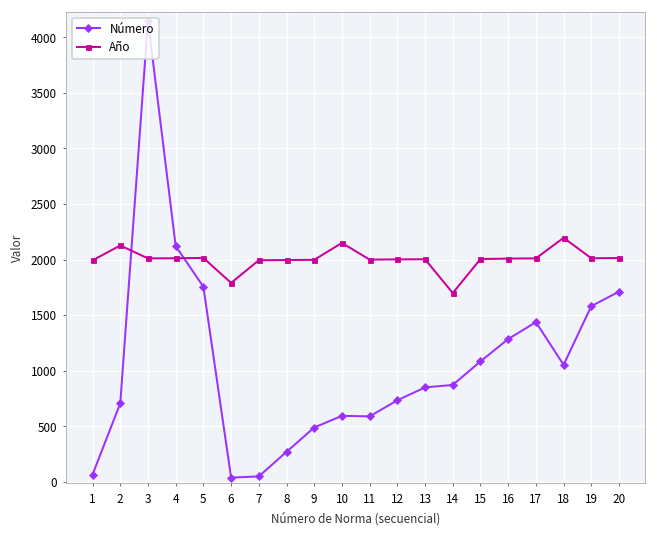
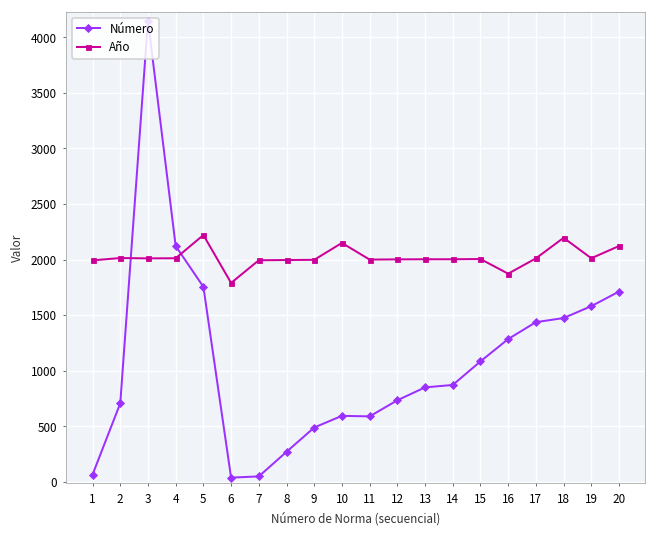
  {
    "Número": {
      "1": 100,
      "2": 700,
      "4": 2100,
      "5": 1800,
      "6": 0,
      "7": 0,
      "8": 300,
      "9": 500,
      "10": 600,
      "11": 600,
      "12": 700,
      "13": 900,
      "14": 900,
      "15": 1100,
      "16": 1300,
      "17": 1400,
-     "18": 1100,
+     "18": 1500,
      "19": 1600,
      "20": 1700
    },
    "Año": {
      "1": 2000,
-     "2": 2100,
+     "2": 2000,
      "3": 2000,
      "4": 2000,
-     "5": 2000,
+     "5": 2200,
      "6": 1800,
      "7": 2000,
      "8": 2000,
      "9": 2000,
      "10": 2200,
      "11": 2000,
      "12": 2000,
      "13": 2000,
-     "14": 1700,
+     "14": 2000,
      "15": 2000,
-     "16": 2000,
+     "16": 1900,
      "17": 2000,
      "18": 2200,
      "19": 2000,
-     "20": 2000
+     "20": 2100
    }
  }
